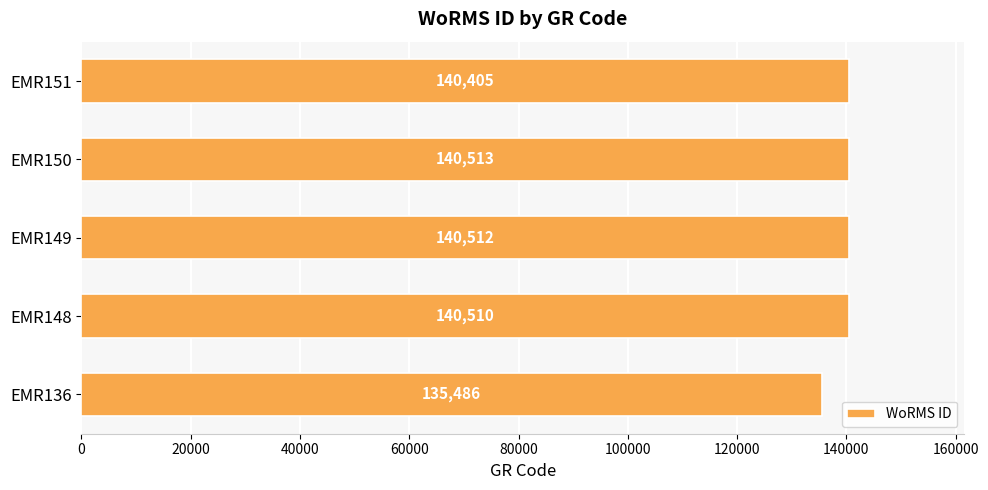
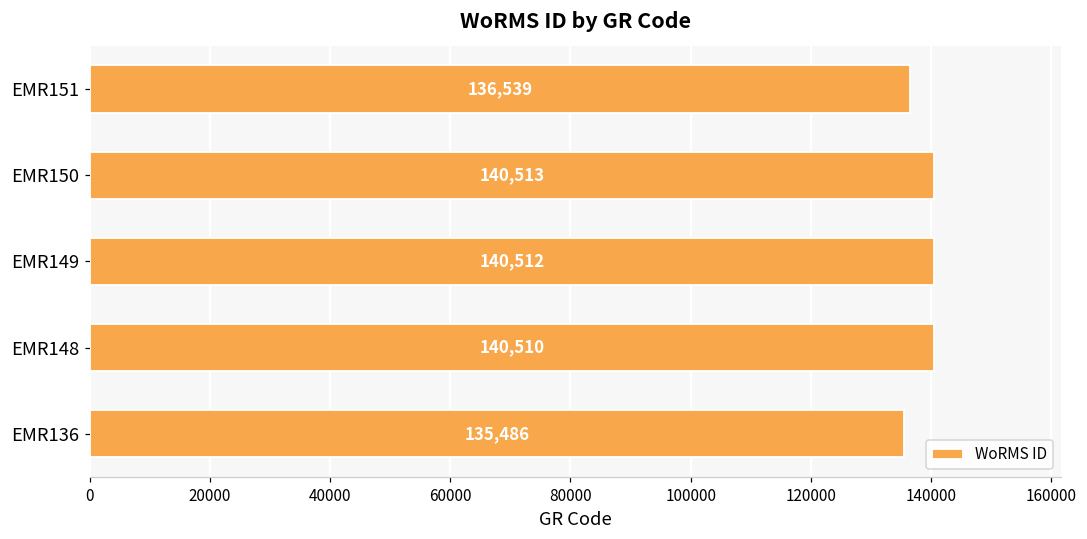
  {
-   "EMR151": "140,405",
+   "EMR151": "136,539",
    "EMR150": "140,513",
    "EMR149": "140,512",
    "EMR148": "140,510",
    "EMR136": "135,486"
  }
